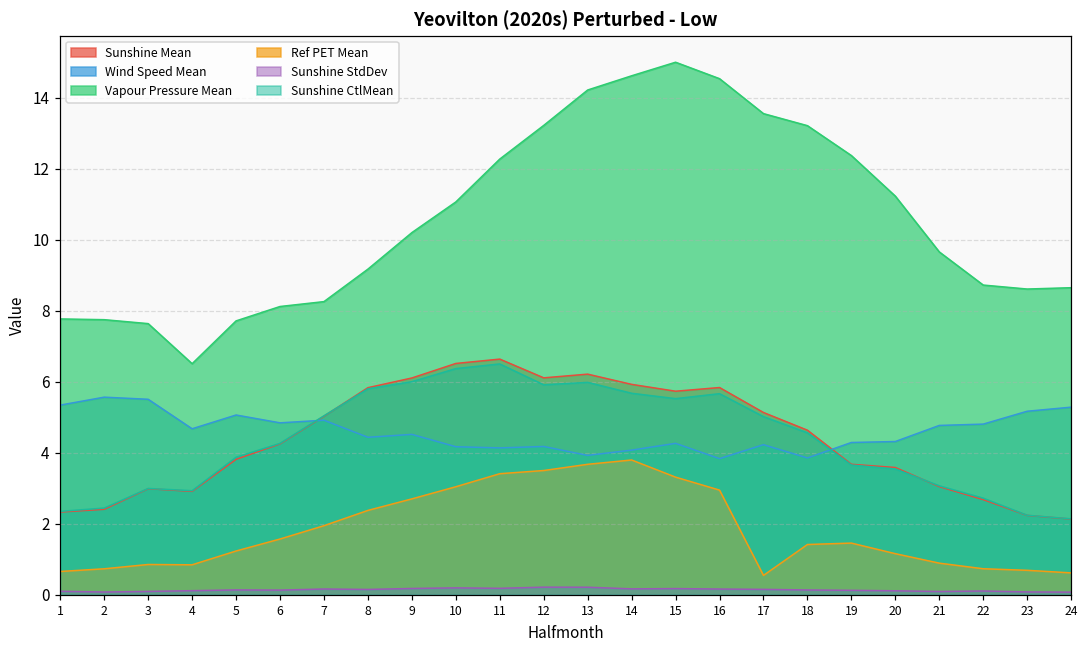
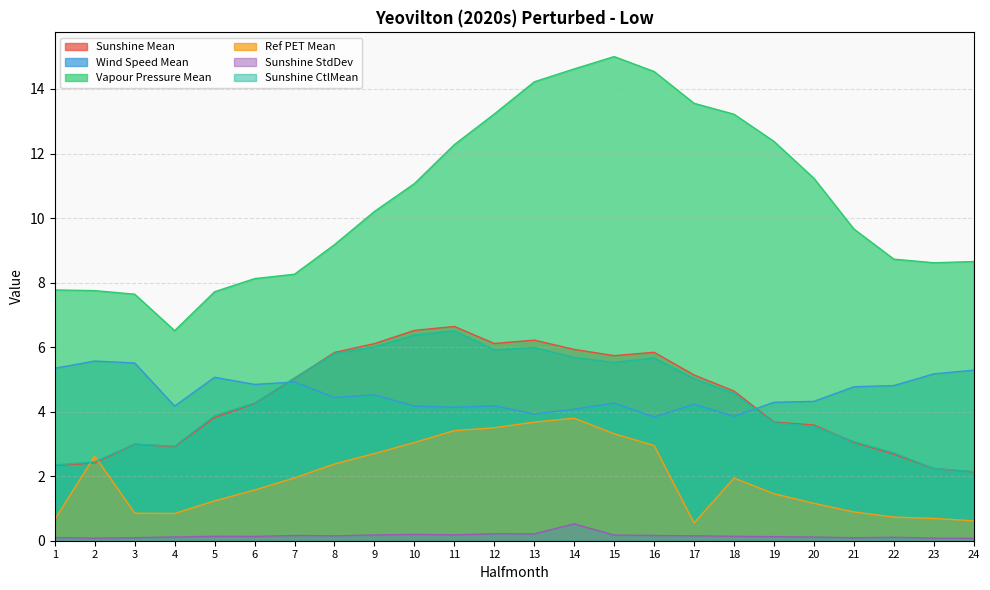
  {
    "Sunshine Mean": {
      "9": 6.1,
      "10": 6.5,
      "11": 6.6,
      "12": 6.1,
      "13": 6.2,
      "14": 5.9,
      "15": 5.7,
      "16": 5.8,
      "17": 5.1
    },
    "Wind Speed Mean": {
      "1": 5.3,
      "2": 5.6,
      "3": 5.5,
-     "4": 4.7,
+     "4": 4.2,
      "5": 5.1,
      "6": 4.8,
      "7": 4.9,
      "8": 4.4,
      "9": 4.5,
      "10": 4.2,
      "11": 4.1,
      "12": 4.2,
      "13": 3.9,
      "14": 4.1,
      "15": 4.3,
      "16": 3.8,
      "17": 4.2,
      "18": 3.9,
      "19": 4.3,
      "20": 4.3,
      "21": 4.8,
      "22": 4.8,
      "23": 5.2,
      "24": 5.3
    },
    "Ref PET Mean": {
      "1": 0.7,
-     "2": 0.7,
+     "2": 2.6,
      "3": 0.9,
      "4": 0.8,
      "5": 1.2,
      "6": 1.6,
      "7": 1.9,
      "8": 2.4,
      "9": 2.7,
      "10": 3.0,
      "11": 3.4,
      "12": 3.5,
      "13": 3.7,
      "14": 3.8,
      "15": 3.3,
      "16": 2.9,
      "17": 0.5,
-     "18": 1.4,
+     "18": 1.9,
      "19": 1.5,
      "20": 1.2,
      "21": 0.9,
      "22": 0.7,
      "23": 0.7,
      "24": 0.6
    },
    "Sunshine StdDev": {
      "1": 0.1,
      "2": 0.1,
      "3": 0.1,
      "4": 0.1,
      "5": 0.1,
      "6": 0.1,
      "7": 0.2,
      "8": 0.2,
      "9": 0.2,
      "10": 0.2,
      "11": 0.2,
      "12": 0.2,
      "13": 0.2,
-     "14": 0.2,
+     "14": 0.5,
      "15": 0.2,
      "16": 0.2,
      "17": 0.2,
      "18": 0.1,
      "19": 0.1,
      "20": 0.1,
      "21": 0.1,
      "22": 0.1,
      "23": 0.1,
      "24": 0.1
    }
  }
